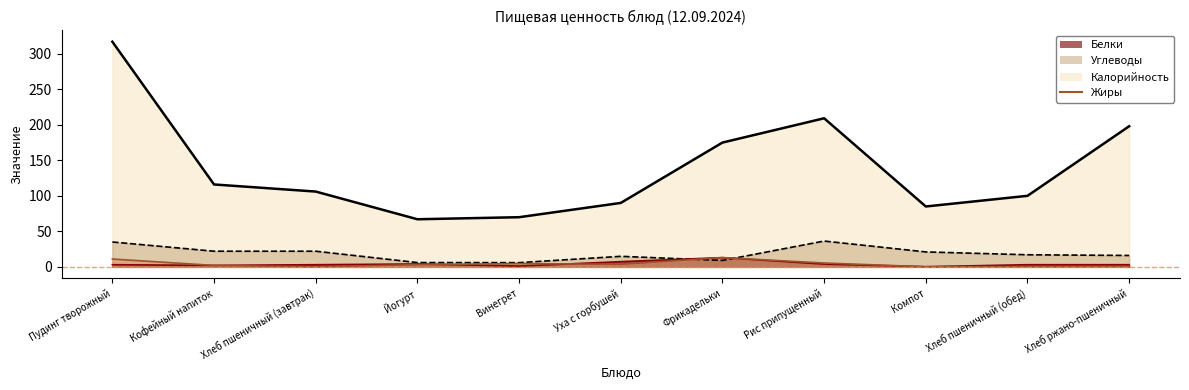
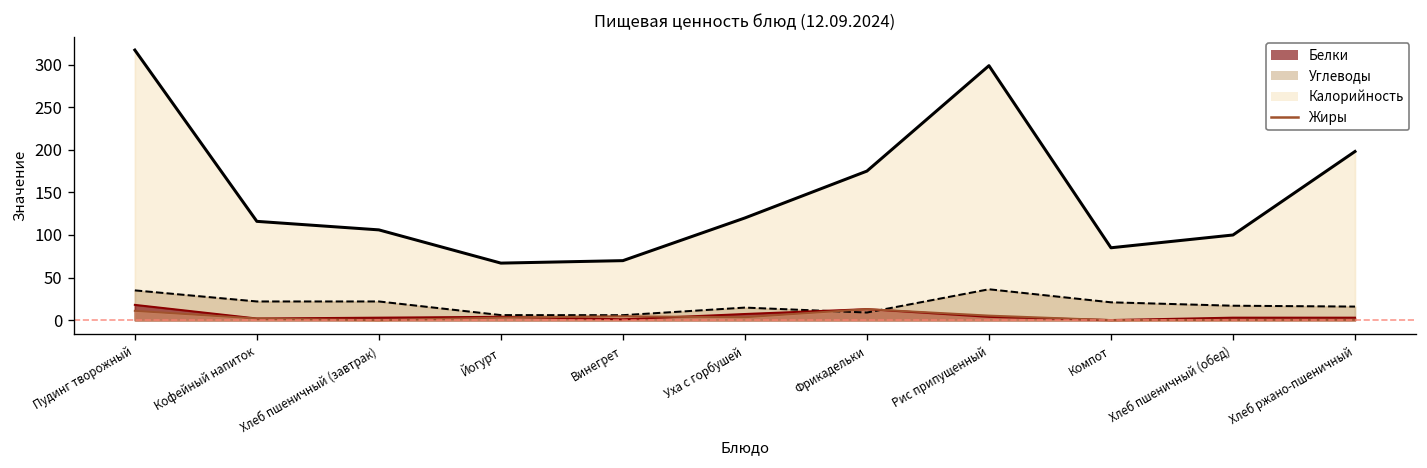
  {
    "Калорийность": {
      "Пудинг творожный": 320,
      "Кофейный напиток": 120,
      "Хлеб пшеничный (завтрак)": 110,
      "Йогурт": 70,
      "Винегрет": 70,
-     "Уха с горбушей": 90,
+     "Уха с горбушей": 120,
      "Фрикадельки": 180,
-     "Рис припущенный": 210,
+     "Рис припущенный": 300,
      "Компот": 90,
      "Хлеб пшеничный (обед)": 100,
      "Хлеб ржано-пшеничный": 200
    },
    "Белки": {
-     "Пудинг творожный": 0,
+     "Пудинг творожный": 20,
      "Уха с горбушей": 10
    }
  }
